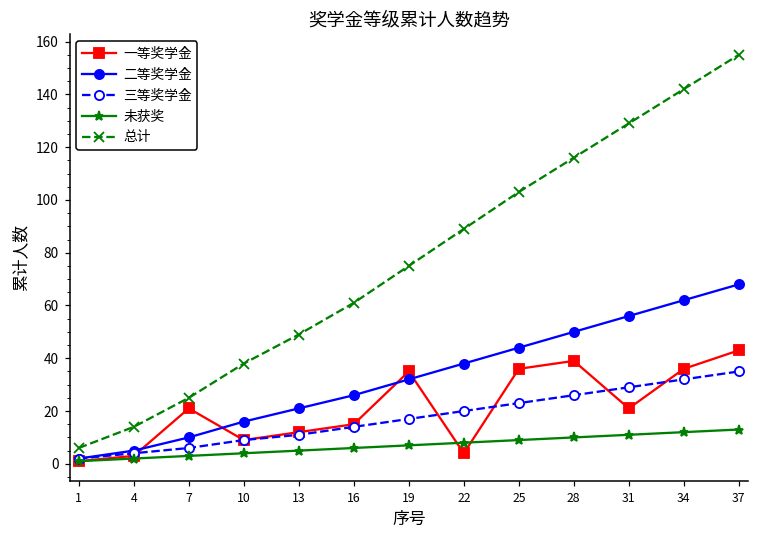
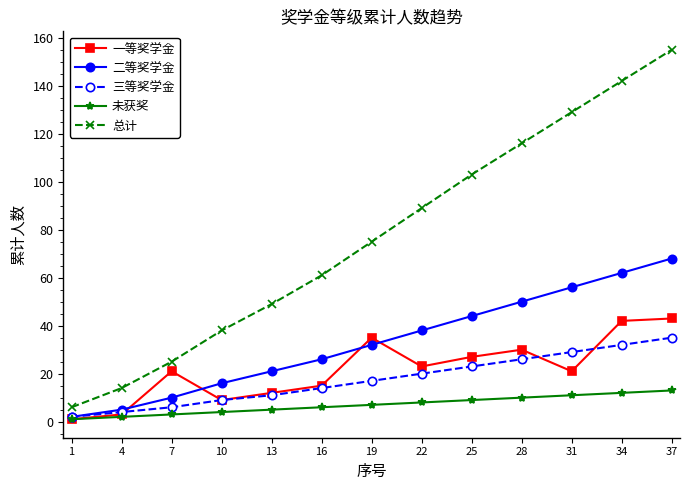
  {
    "一等奖学金": {
      "7": 21,
      "19": 35,
-     "22": 4,
-     "25": 36,
-     "28": 39,
+     "22": 23,
+     "25": 27,
+     "28": 30,
      "31": 21,
-     "34": 36,
+     "34": 42,
      "37": 43
    }
  }
